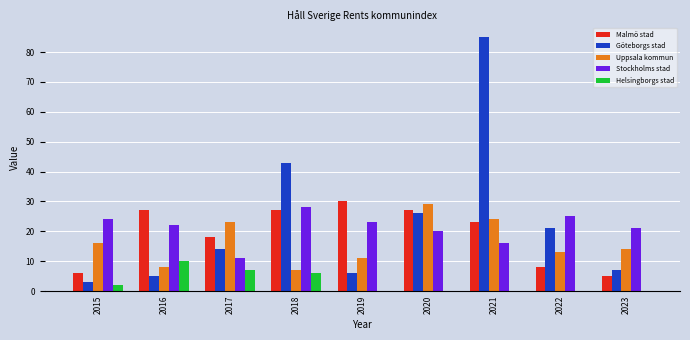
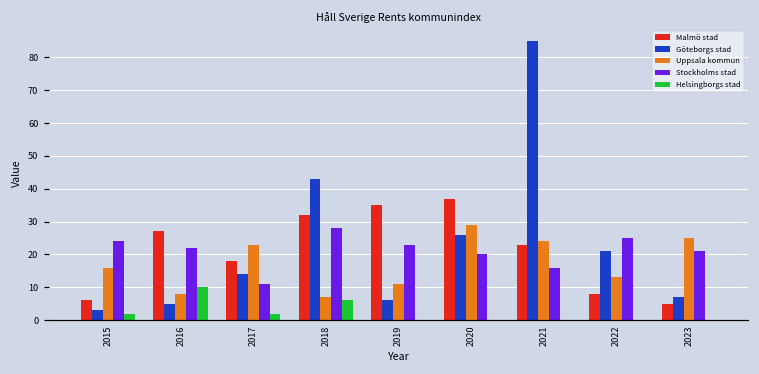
  {
    "Malmö stad": {
      "2015": 6,
      "2016": 27,
      "2017": 18,
-     "2018": 27,
-     "2019": 30,
-     "2020": 27,
+     "2018": 32,
+     "2019": 35,
+     "2020": 37,
      "2021": 23,
      "2022": 8,
      "2023": 5
    },
    "Göteborgs stad": {
      "2015": 3,
      "2016": 5,
      "2017": 14,
      "2018": 43,
      "2019": 6,
      "2020": 26,
      "2021": 85,
      "2022": 21,
      "2023": 7
    },
    "Uppsala kommun": {
      "2015": 16,
      "2016": 8,
      "2017": 23,
      "2018": 7,
      "2019": 11,
      "2020": 29,
      "2021": 24,
      "2022": 13,
-     "2023": 14
+     "2023": 25
    },
    "Stockholms stad": {
      "2015": 24,
      "2016": 22,
      "2017": 11,
      "2018": 28,
      "2019": 23,
      "2020": 20,
      "2021": 16,
      "2022": 25,
      "2023": 21
    },
    "Helsingborgs stad": {
      "2015": 2,
      "2016": 10,
-     "2017": 7,
+     "2017": 2,
      "2018": 6,
      "2019": 0,
      "2020": 0,
      "2021": 0,
      "2022": 0,
      "2023": 0
    }
  }
